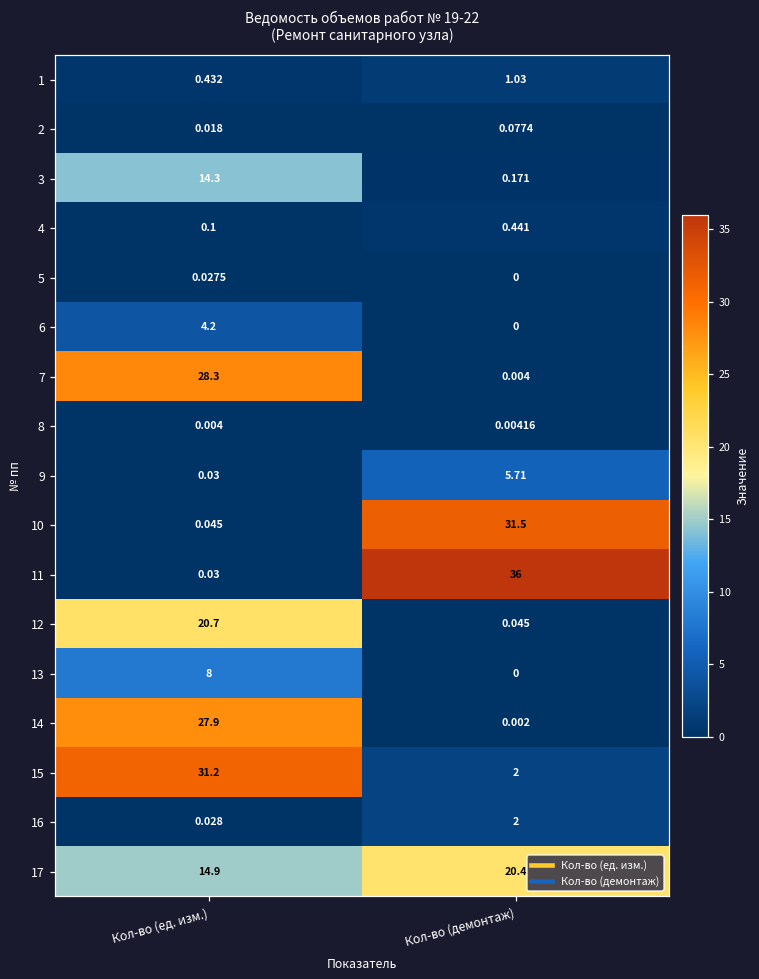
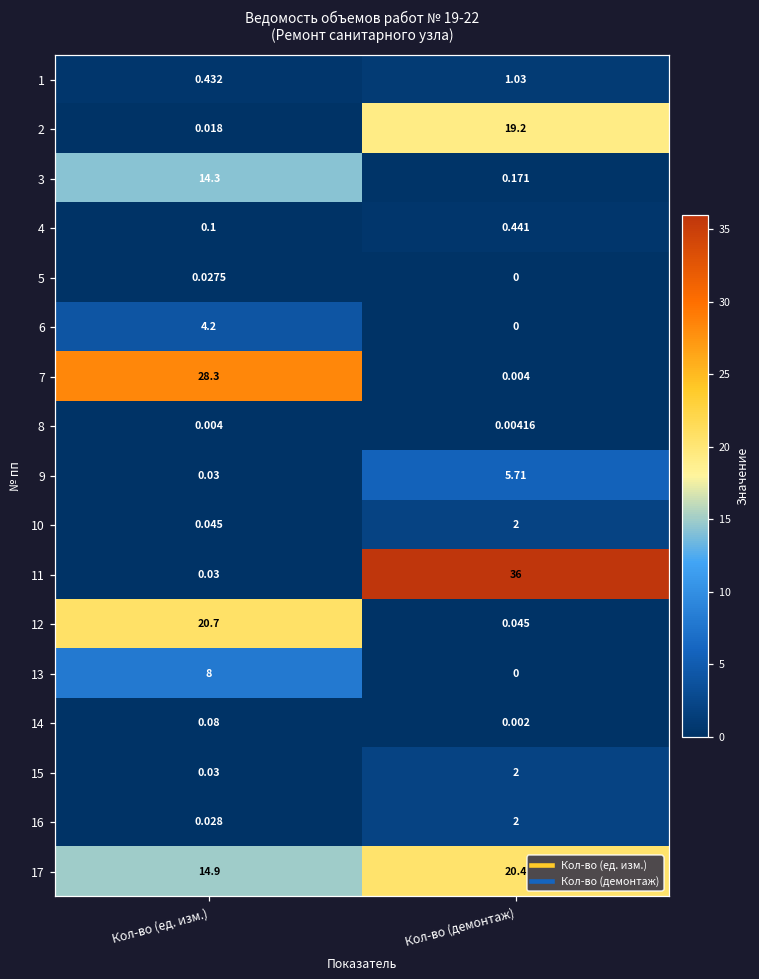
  {
    "1": {
      "Кол-во (ед. изм.)": 0.432,
      "Кол-во (демонтаж)": 1.03
    },
    "2": {
      "Кол-во (ед. изм.)": 0.018,
-     "Кол-во (демонтаж)": 0.0774
+     "Кол-во (демонтаж)": 19.2
    },
    "3": {
      "Кол-во (ед. изм.)": 14.3,
      "Кол-во (демонтаж)": 0.171
    },
    "4": {
      "Кол-во (ед. изм.)": 0.1,
      "Кол-во (демонтаж)": 0.441
    },
    "5": {
      "Кол-во (ед. изм.)": 0.0275,
      "Кол-во (демонтаж)": 0
    },
    "6": {
      "Кол-во (ед. изм.)": 4.2,
      "Кол-во (демонтаж)": 0
    },
    "7": {
      "Кол-во (ед. изм.)": 28.3,
      "Кол-во (демонтаж)": 0.004
    },
    "8": {
      "Кол-во (ед. изм.)": 0.004,
      "Кол-во (демонтаж)": 0.00416
    },
    "9": {
      "Кол-во (ед. изм.)": 0.03,
      "Кол-во (демонтаж)": 5.71
    },
    "10": {
      "Кол-во (ед. изм.)": 0.045,
-     "Кол-во (демонтаж)": 31.5
+     "Кол-во (демонтаж)": 2
    },
    "11": {
      "Кол-во (ед. изм.)": 0.03,
      "Кол-во (демонтаж)": 36
    },
    "12": {
      "Кол-во (ед. изм.)": 20.7,
      "Кол-во (демонтаж)": 0.045
    },
    "13": {
      "Кол-во (ед. изм.)": 8,
      "Кол-во (демонтаж)": 0
    },
    "14": {
-     "Кол-во (ед. изм.)": 27.9,
+     "Кол-во (ед. изм.)": 0.08,
      "Кол-во (демонтаж)": 0.002
    },
    "15": {
-     "Кол-во (ед. изм.)": 31.2,
+     "Кол-во (ед. изм.)": 0.03,
      "Кол-во (демонтаж)": 2
    },
    "16": {
      "Кол-во (ед. изм.)": 0.028,
      "Кол-во (демонтаж)": 2
    },
    "17": {
      "Кол-во (ед. изм.)": 14.9,
      "Кол-во (демонтаж)": 20.4
    }
  }
